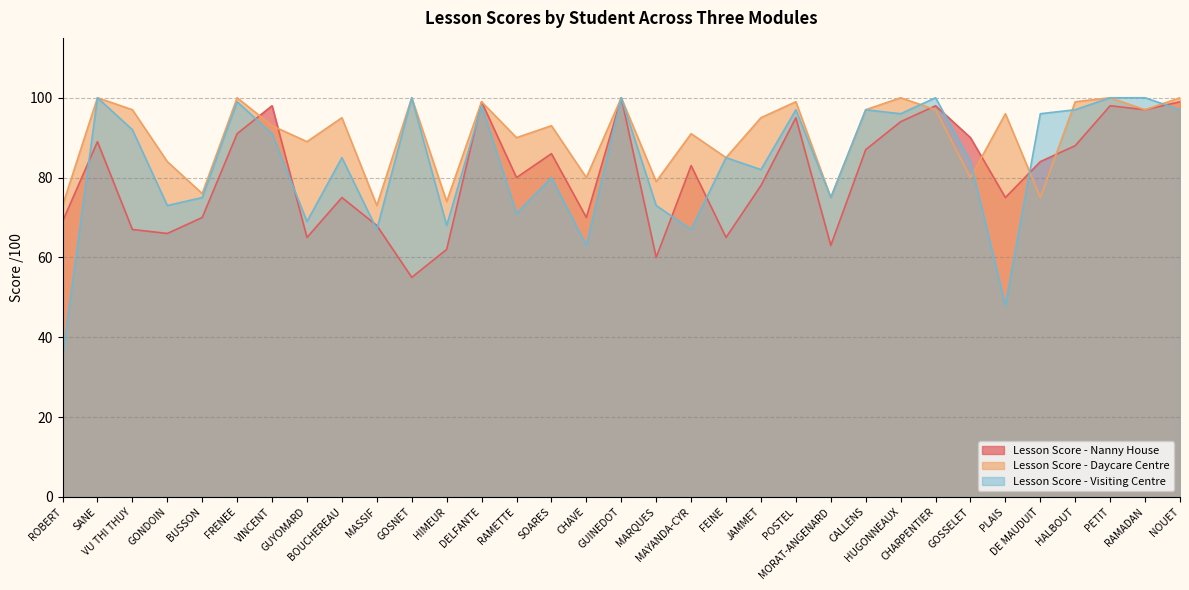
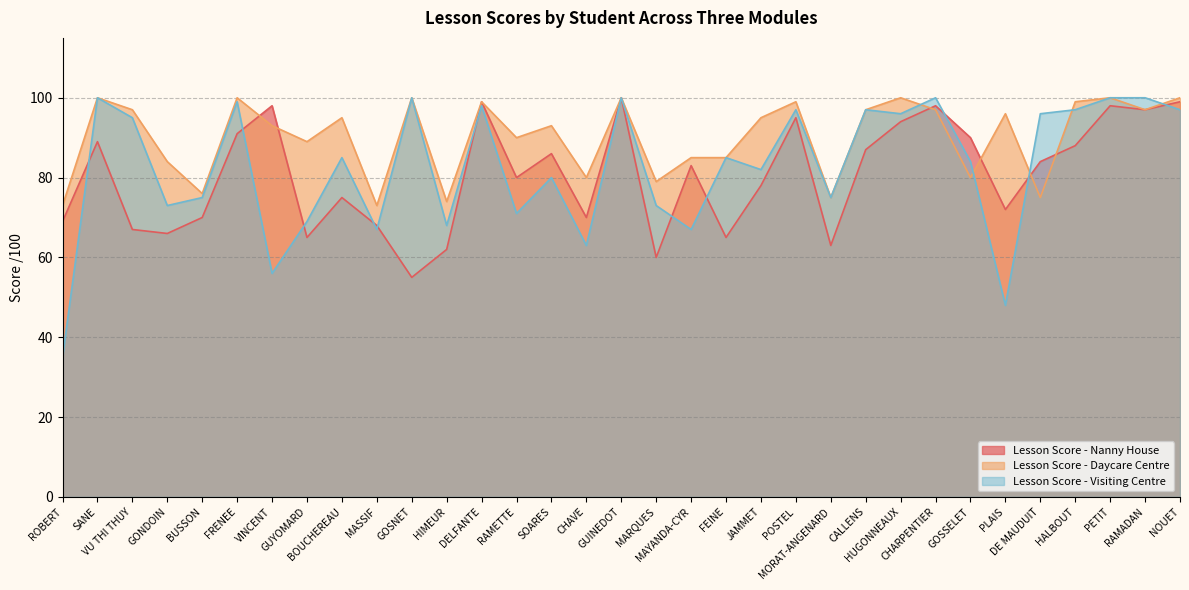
  {
    "Lesson Score - Nanny House": {
      "ROBERT": 69,
      "SANE": 89,
      "VU THI THUY": 67,
      "GONDOIN": 66,
      "BUSSON": 70,
      "FRENEE": 91,
      "VINCENT": 98,
      "GUYOMARD": 65,
      "BOUCHEREAU": 75,
      "MASSIF": 68,
      "GOSNET": 55,
      "HIMEUR": 62,
      "RAMETTE": 80,
      "SOARES": 86,
      "CHAVE": 70,
      "MARQUES": 60,
      "MAYANDA-CYR": 83,
      "FEINE": 65,
      "JAMMET": 78,
      "POSTEL": 95,
      "MORAT-ANGENARD": 63,
      "CALLENS": 87,
      "HUGONNEAUX": 94,
      "CHARPENTIER": 98,
      "GOSSELET": 90,
-     "PLAIS": 75,
+     "PLAIS": 72,
      "DE MAUDUIT": 84,
      "HALBOUT": 88,
      "PETIT": 98,
      "NOUET": 99
    },
    "Lesson Score - Daycare Centre": {
      "ROBERT": 73,
      "VU THI THUY": 97,
      "GONDOIN": 84,
      "BUSSON": 76,
      "FRENEE": 100,
      "VINCENT": 93,
      "GUYOMARD": 89,
      "BOUCHEREAU": 95,
      "MASSIF": 73,
      "HIMEUR": 74,
      "RAMETTE": 90,
      "SOARES": 93,
      "CHAVE": 80,
      "MARQUES": 79,
-     "MAYANDA-CYR": 91,
+     "MAYANDA-CYR": 85,
      "JAMMET": 95,
      "POSTEL": 99,
      "HUGONNEAUX": 100,
      "CHARPENTIER": 97,
      "GOSSELET": 80,
      "PLAIS": 96,
      "DE MAUDUIT": 75,
      "HALBOUT": 99,
      "NOUET": 100
    },
    "Lesson Score - Visiting Centre": {
      "ROBERT": 35,
-     "VU THI THUY": 92,
+     "VU THI THUY": 95,
      "GONDOIN": 73,
      "BUSSON": 75,
      "FRENEE": 99,
-     "VINCENT": 91,
+     "VINCENT": 56,
      "GUYOMARD": 69,
      "BOUCHEREAU": 85,
      "MASSIF": 67,
      "HIMEUR": 68,
      "DELFANTE": 98,
      "RAMETTE": 71,
      "SOARES": 80,
      "CHAVE": 63,
      "MARQUES": 73,
      "MAYANDA-CYR": 67,
      "JAMMET": 82,
      "POSTEL": 97,
      "HUGONNEAUX": 96,
      "CHARPENTIER": 100,
      "GOSSELET": 84,
      "PLAIS": 48,
      "DE MAUDUIT": 96,
      "HALBOUT": 97,
      "RAMADAN": 100,
      "NOUET": 97
    }
  }
